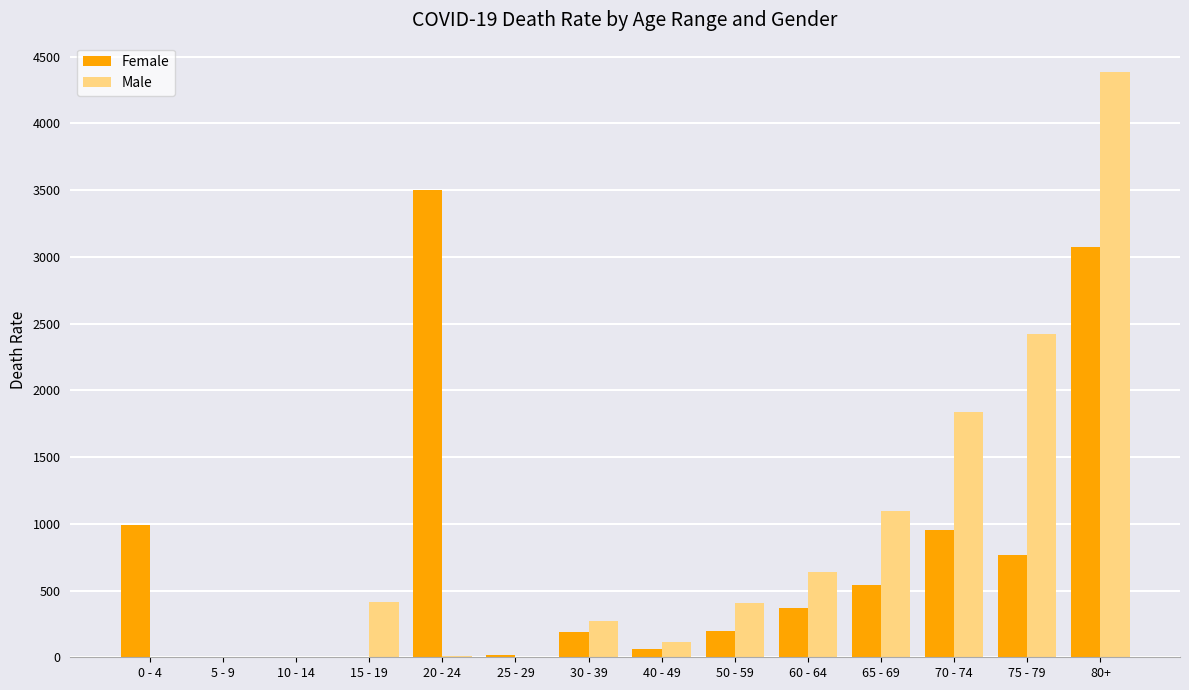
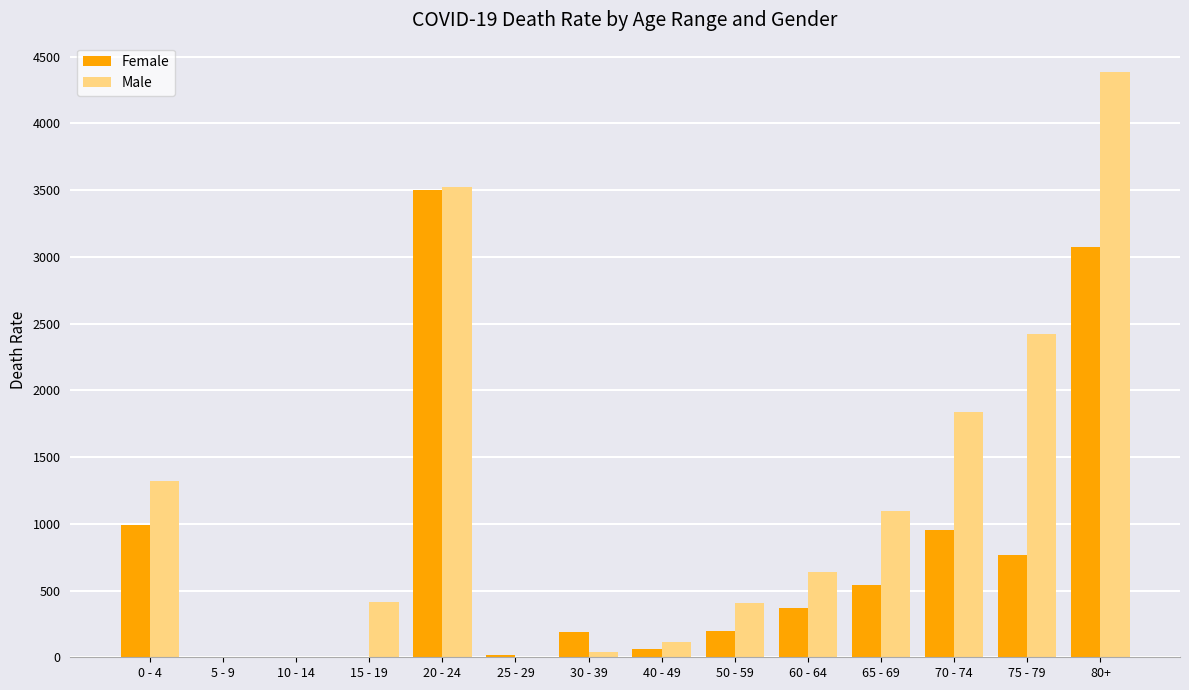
  {
    "Female": {
      "0 - 4": 990,
      "5 - 9": 0,
      "20 - 24": 3500,
      "30 - 39": 190,
      "40 - 49": 60,
      "50 - 59": 200,
      "60 - 64": 370,
      "65 - 69": 540,
      "70 - 74": 950,
      "75 - 79": 770,
      "80+": 3080
    },
    "Male": {
-     "0 - 4": 0,
+     "0 - 4": 1320,
      "5 - 9": 0,
      "10 - 14": 0,
      "15 - 19": 420,
-     "20 - 24": 10,
+     "20 - 24": 3520,
      "25 - 29": 0,
-     "30 - 39": 270,
+     "30 - 39": 40,
      "40 - 49": 120,
      "50 - 59": 410,
      "60 - 64": 640,
      "65 - 69": 1100,
      "70 - 74": 1840,
      "75 - 79": 2420,
      "80+": 4390
    }
  }
